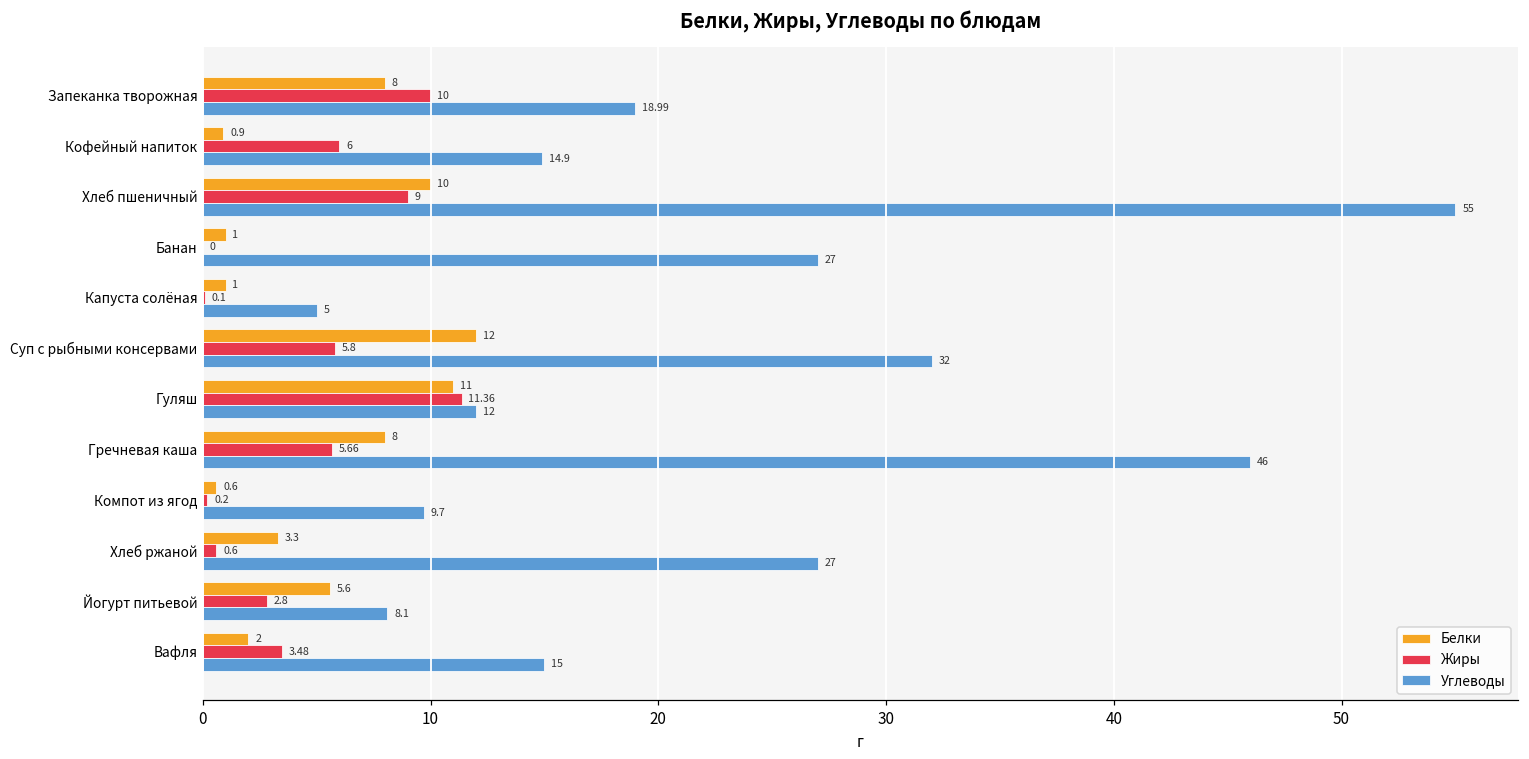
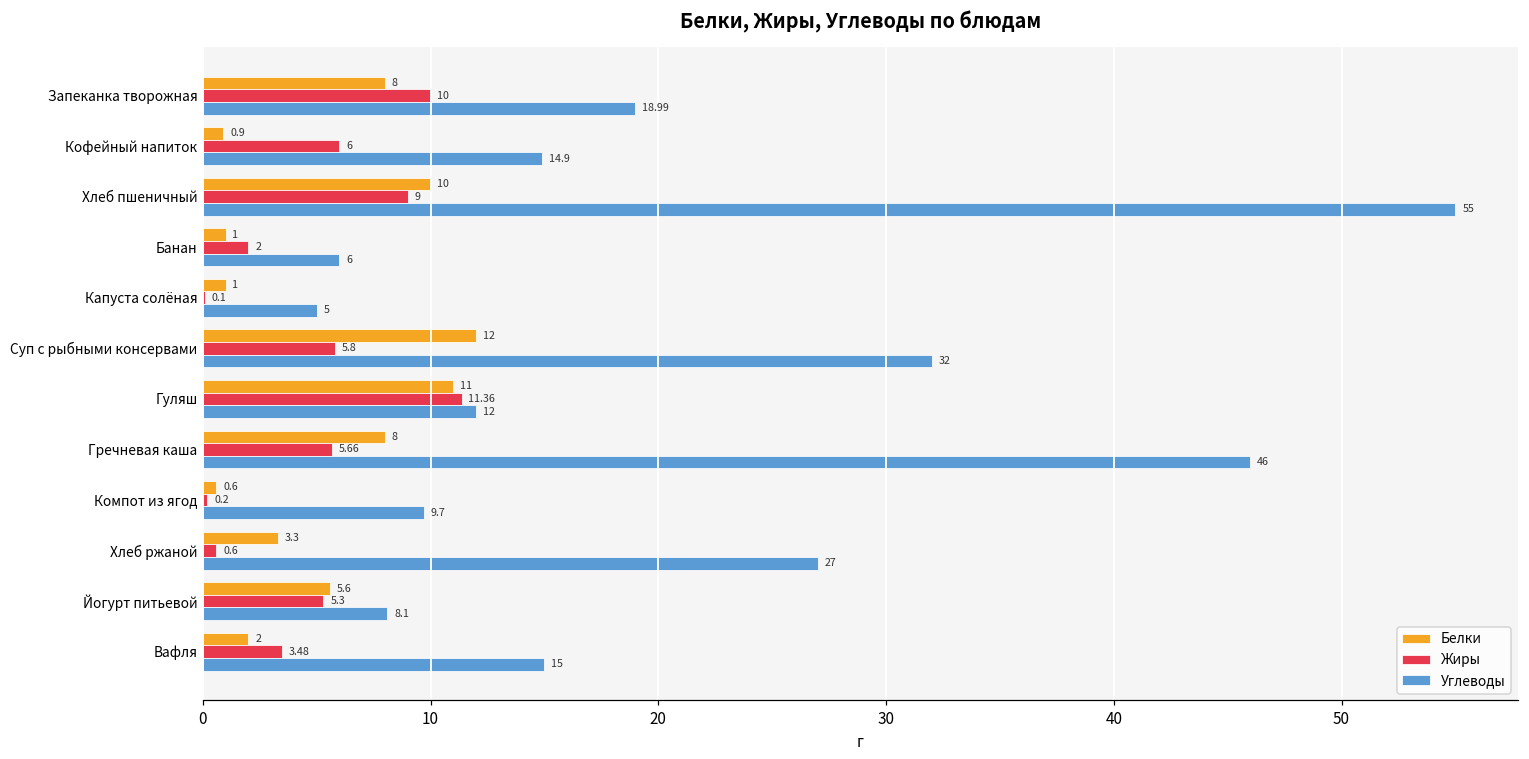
  {
    "Белки": {
      "Запеканка творожная": 8,
      "Кофейный напиток": 0.9,
      "Хлеб пшеничный": 10,
      "Банан": 1,
      "Капуста солёная": 1,
      "Суп с рыбными консервами": 12,
      "Гуляш": 11,
      "Гречневая каша": 8,
      "Компот из ягод": 0.6,
      "Хлеб ржаной": 3.3,
      "Йогурт питьевой": 5.6,
      "Вафля": 2
    },
    "Жиры": {
      "Запеканка творожная": 10,
      "Кофейный напиток": 6,
      "Хлеб пшеничный": 9,
-     "Банан": 0,
+     "Банан": 2,
      "Капуста солёная": 0.1,
      "Суп с рыбными консервами": 5.8,
      "Гуляш": 11,
      "Гречневая каша": 5.66,
      "Компот из ягод": 0.2,
      "Хлеб ржаной": 0.6,
-     "Йогурт питьевой": 2.8,
+     "Йогурт питьевой": 5.3,
      "Вафля": 3.48
    },
    "Углеводы": {
      "Запеканка творожная": 18.99,
      "Кофейный напиток": 14.9,
      "Хлеб пшеничный": 55,
-     "Банан": 27,
+     "Банан": 6,
      "Капуста солёная": 5,
      "Суп с рыбными консервами": 32,
      "Гуляш": 12,
      "Гречневая каша": 46,
      "Компот из ягод": 9.7,
      "Хлеб ржаной": 27,
      "Йогурт питьевой": 8.1,
      "Вафля": 15
    }
  }
